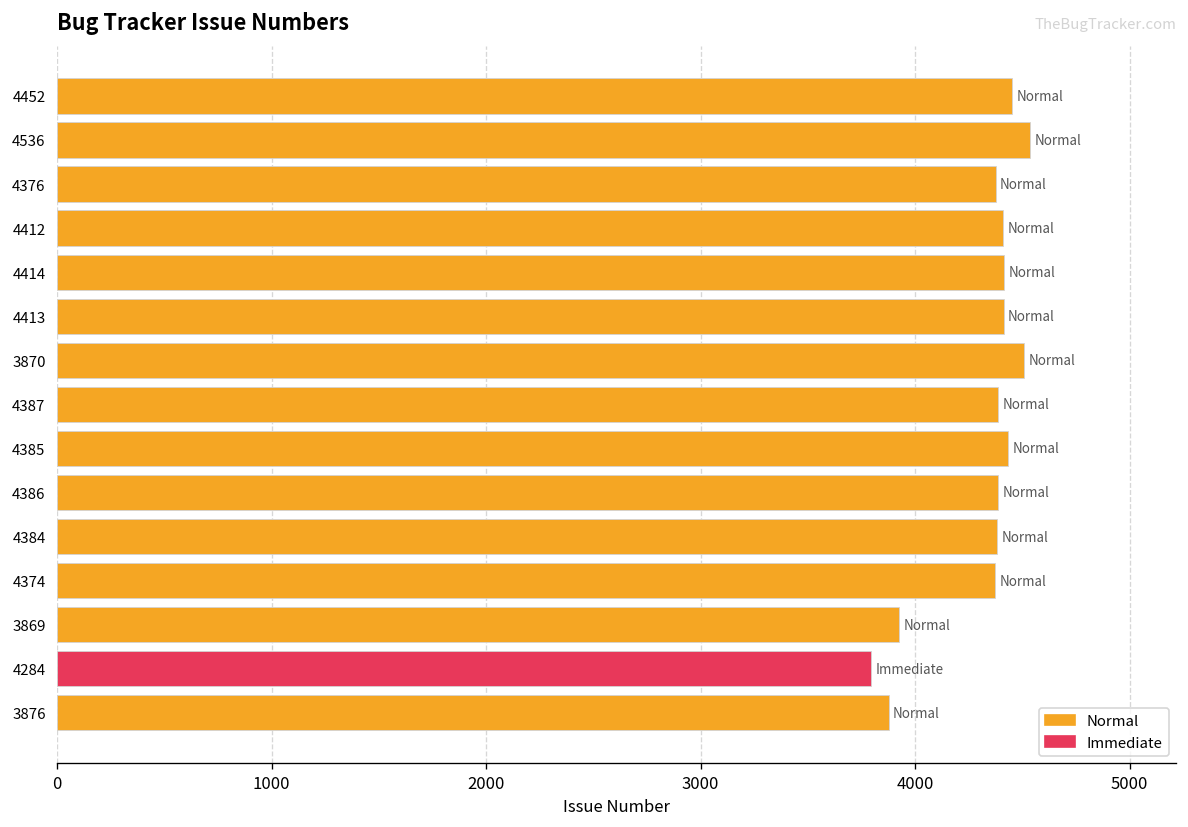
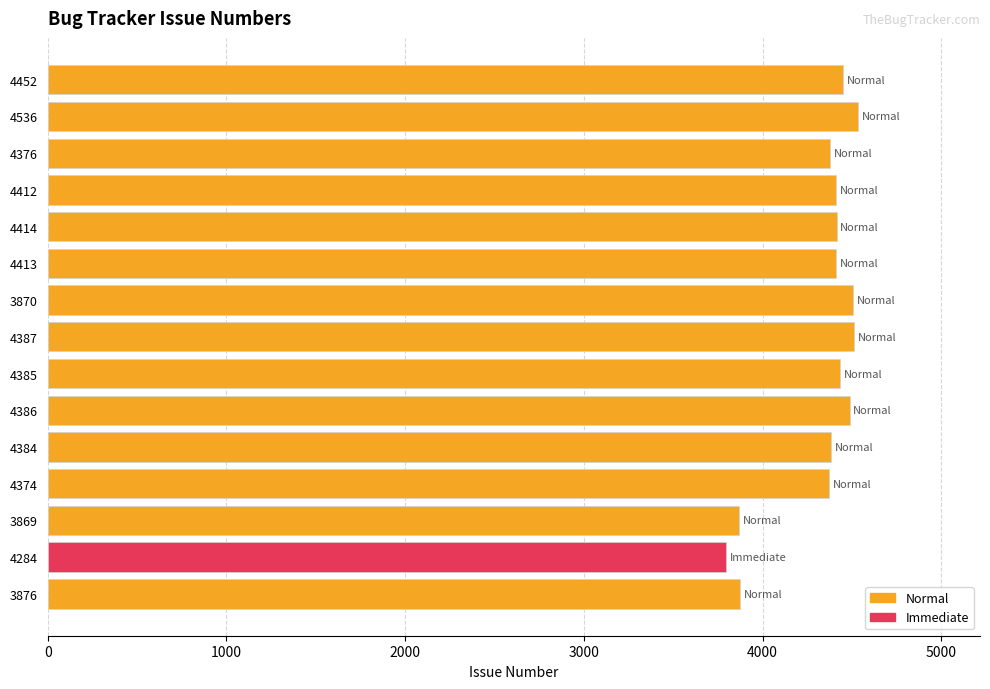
  {
    "4452": 4450,
    "4536": 4540,
    "4376": 4380,
    "4412": 4410,
    "4414": 4410,
    "4413": 4410,
    "3870": 4510,
-   "4387": 4390,
+   "4387": 4510,
    "4385": 4430,
-   "4386": 4390,
+   "4386": 4490,
    "4384": 4380,
    "4374": 4370,
-   "3869": 3930,
+   "3869": 3870,
    "4284": 3800,
    "3876": 3880
  }
